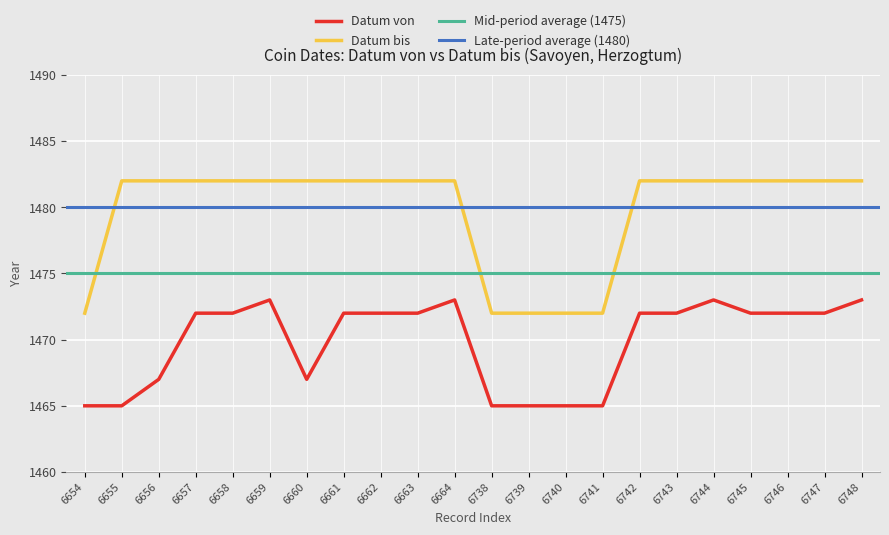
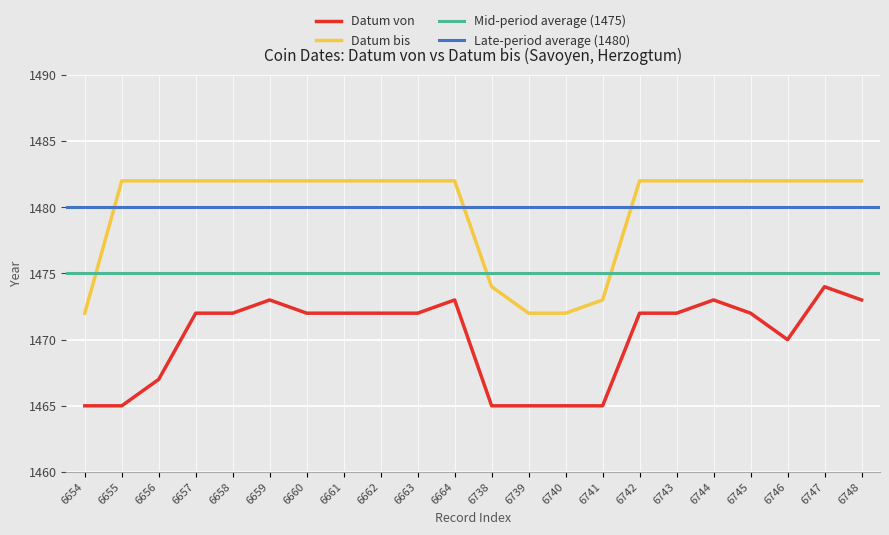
  {
    "Datum von": {
      "6654": 1465,
      "6655": 1465,
      "6656": 1467,
      "6657": 1472,
      "6658": 1472,
      "6659": 1473,
-     "6660": 1467,
+     "6660": 1472,
      "6661": 1472,
      "6662": 1472,
      "6663": 1472,
      "6664": 1473,
      "6738": 1465,
      "6739": 1465,
      "6740": 1465,
      "6741": 1465,
      "6742": 1472,
      "6743": 1472,
      "6744": 1473,
      "6745": 1472,
-     "6746": 1472,
-     "6747": 1472,
+     "6746": 1470,
+     "6747": 1474,
      "6748": 1473
    },
    "Datum bis": {
      "6654": 1472,
      "6655": 1482,
      "6656": 1482,
      "6657": 1482,
      "6658": 1482,
      "6659": 1482,
      "6660": 1482,
      "6661": 1482,
      "6662": 1482,
      "6663": 1482,
      "6664": 1482,
-     "6738": 1472,
+     "6738": 1474,
      "6739": 1472,
      "6740": 1472,
-     "6741": 1472,
+     "6741": 1473,
      "6742": 1482,
      "6743": 1482,
      "6744": 1482,
      "6745": 1482,
      "6746": 1482,
      "6747": 1482,
      "6748": 1482
    }
  }
